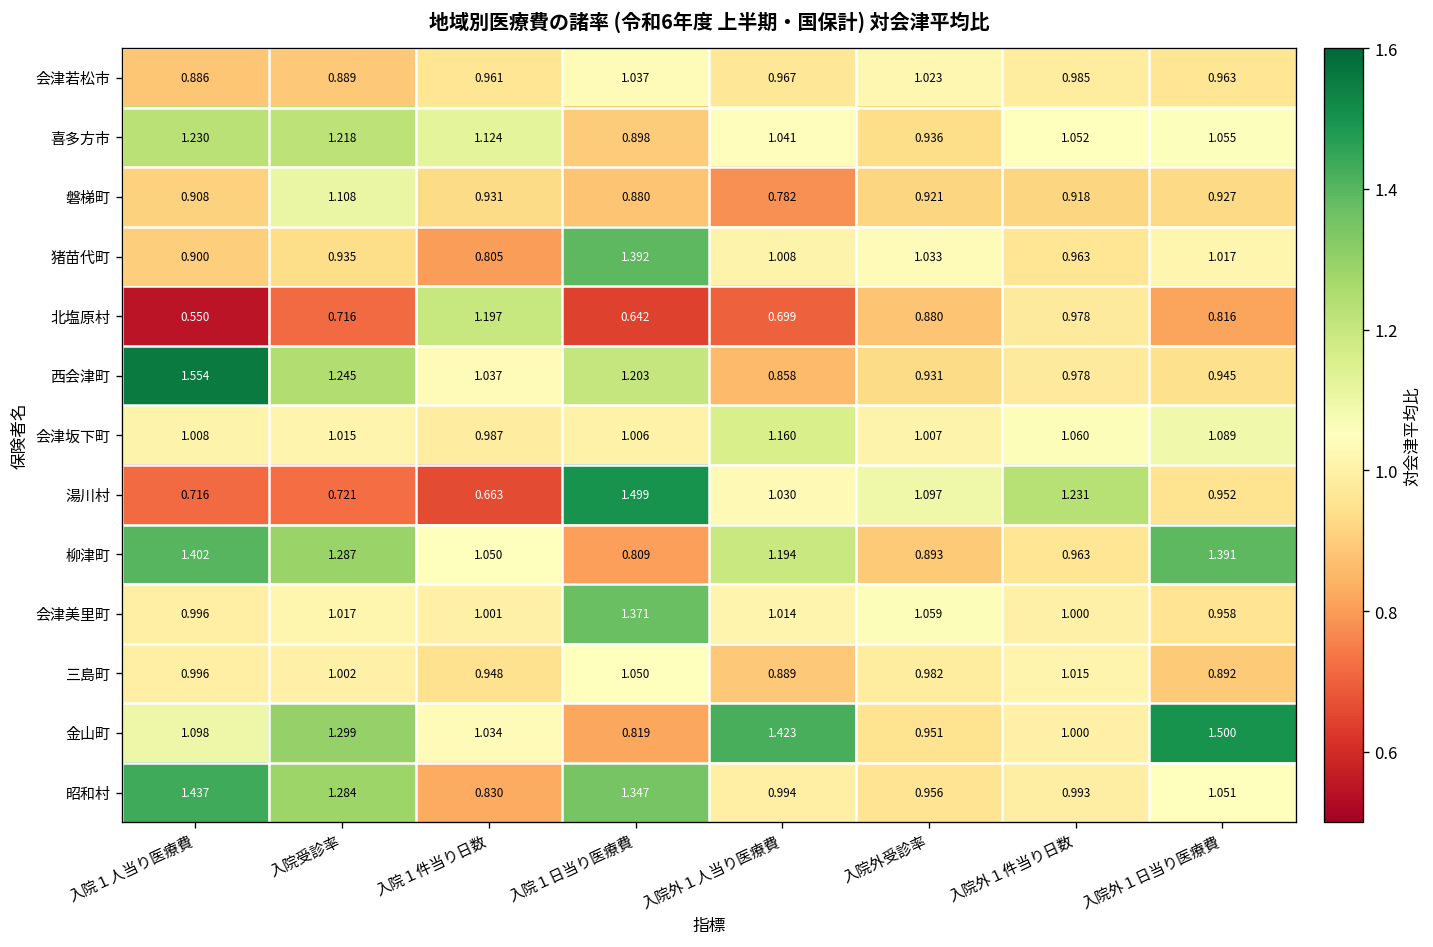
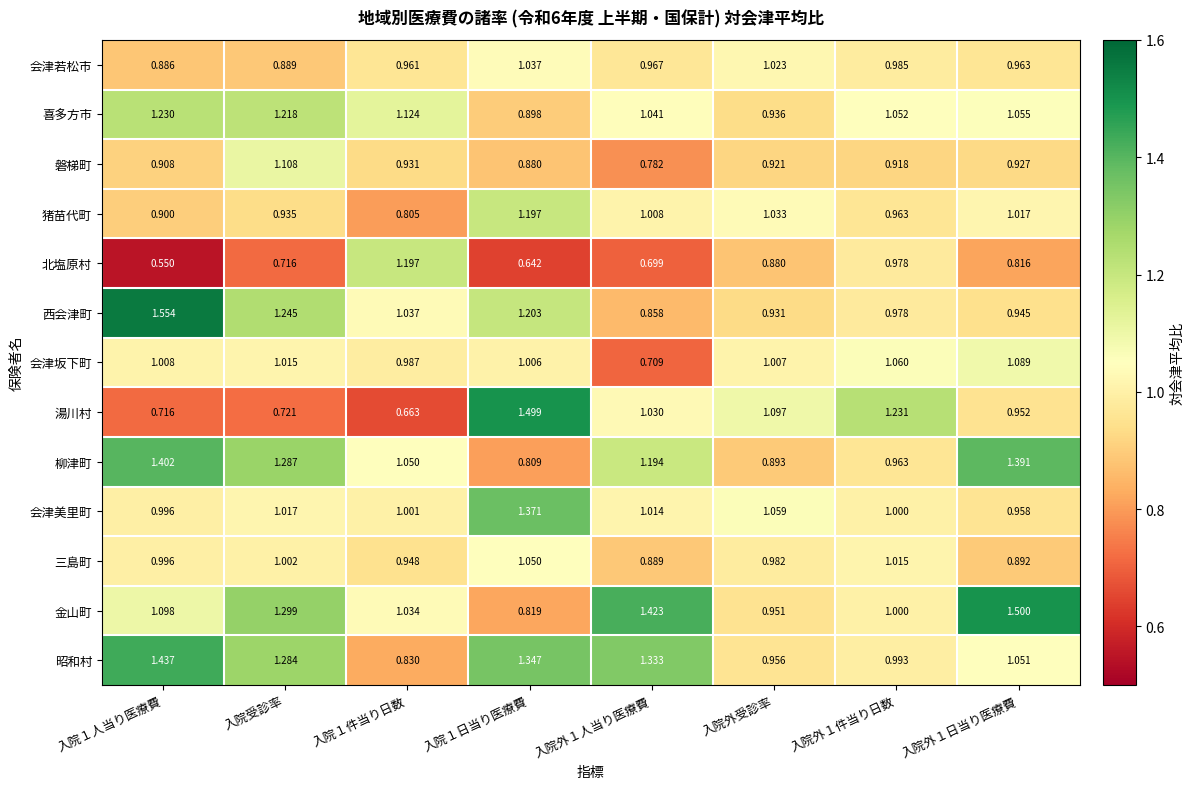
  {
    "会津若松市": {
      "入院１人当り医療費": 0.886,
      "入院受診率": 0.889,
      "入院１件当り日数": 0.961,
      "入院１日当り医療費": 1.037,
      "入院外１人当り医療費": 0.967,
      "入院外受診率": 1.023,
      "入院外１件当り日数": 0.985,
      "入院外１日当り医療費": 0.963
    },
    "喜多方市": {
      "入院１人当り医療費": 1.230,
      "入院受診率": 1.218,
      "入院１件当り日数": 1.124,
      "入院１日当り医療費": 0.898,
      "入院外１人当り医療費": 1.041,
      "入院外受診率": 0.936,
      "入院外１件当り日数": 1.052,
      "入院外１日当り医療費": 1.055
    },
    "磐梯町": {
      "入院１人当り医療費": 0.908,
      "入院受診率": 1.108,
      "入院１件当り日数": 0.931,
      "入院１日当り医療費": 0.880,
      "入院外１人当り医療費": 0.782,
      "入院外受診率": 0.921,
      "入院外１件当り日数": 0.918,
      "入院外１日当り医療費": 0.927
    },
    "猪苗代町": {
      "入院１人当り医療費": 0.900,
      "入院受診率": 0.935,
      "入院１件当り日数": 0.805,
-     "入院１日当り医療費": 1.392,
+     "入院１日当り医療費": 1.197,
      "入院外１人当り医療費": 1.008,
      "入院外受診率": 1.033,
      "入院外１件当り日数": 0.963,
      "入院外１日当り医療費": 1.017
    },
    "北塩原村": {
      "入院１人当り医療費": 0.550,
      "入院受診率": 0.716,
      "入院１件当り日数": 1.197,
      "入院１日当り医療費": 0.642,
      "入院外１人当り医療費": 0.699,
      "入院外受診率": 0.880,
      "入院外１件当り日数": 0.978,
      "入院外１日当り医療費": 0.816
    },
    "西会津町": {
      "入院１人当り医療費": 1.554,
      "入院受診率": 1.245,
      "入院１件当り日数": 1.037,
      "入院１日当り医療費": 1.203,
      "入院外１人当り医療費": 0.858,
      "入院外受診率": 0.931,
      "入院外１件当り日数": 0.978,
      "入院外１日当り医療費": 0.945
    },
    "会津坂下町": {
      "入院１人当り医療費": 1.008,
      "入院受診率": 1.015,
      "入院１件当り日数": 0.987,
      "入院１日当り医療費": 1.006,
-     "入院外１人当り医療費": 1.160,
+     "入院外１人当り医療費": 0.709,
      "入院外受診率": 1.007,
      "入院外１件当り日数": 1.060,
      "入院外１日当り医療費": 1.089
    },
    "湯川村": {
      "入院１人当り医療費": 0.716,
      "入院受診率": 0.721,
      "入院１件当り日数": 0.663,
      "入院１日当り医療費": 1.499,
      "入院外１人当り医療費": 1.030,
      "入院外受診率": 1.097,
      "入院外１件当り日数": 1.231,
      "入院外１日当り医療費": 0.952
    },
    "柳津町": {
      "入院１人当り医療費": 1.402,
      "入院受診率": 1.287,
      "入院１件当り日数": 1.050,
      "入院１日当り医療費": 0.809,
      "入院外１人当り医療費": 1.194,
      "入院外受診率": 0.893,
      "入院外１件当り日数": 0.963,
      "入院外１日当り医療費": 1.391
    },
    "会津美里町": {
      "入院１人当り医療費": 0.996,
      "入院受診率": 1.017,
      "入院１件当り日数": 1.001,
      "入院１日当り医療費": 1.371,
      "入院外１人当り医療費": 1.014,
      "入院外受診率": 1.059,
      "入院外１件当り日数": 1.000,
      "入院外１日当り医療費": 0.958
    },
    "三島町": {
      "入院１人当り医療費": 0.996,
      "入院受診率": 1.002,
      "入院１件当り日数": 0.948,
      "入院１日当り医療費": 1.050,
      "入院外１人当り医療費": 0.889,
      "入院外受診率": 0.982,
      "入院外１件当り日数": 1.015,
      "入院外１日当り医療費": 0.892
    },
    "金山町": {
      "入院１人当り医療費": 1.098,
      "入院受診率": 1.299,
      "入院１件当り日数": 1.034,
      "入院１日当り医療費": 0.819,
      "入院外１人当り医療費": 1.423,
      "入院外受診率": 0.951,
      "入院外１件当り日数": 1.000,
      "入院外１日当り医療費": 1.500
    },
    "昭和村": {
      "入院１人当り医療費": 1.437,
      "入院受診率": 1.284,
      "入院１件当り日数": 0.830,
      "入院１日当り医療費": 1.347,
-     "入院外１人当り医療費": 0.994,
+     "入院外１人当り医療費": 1.333,
      "入院外受診率": 0.956,
      "入院外１件当り日数": 0.993,
      "入院外１日当り医療費": 1.051
    }
  }
